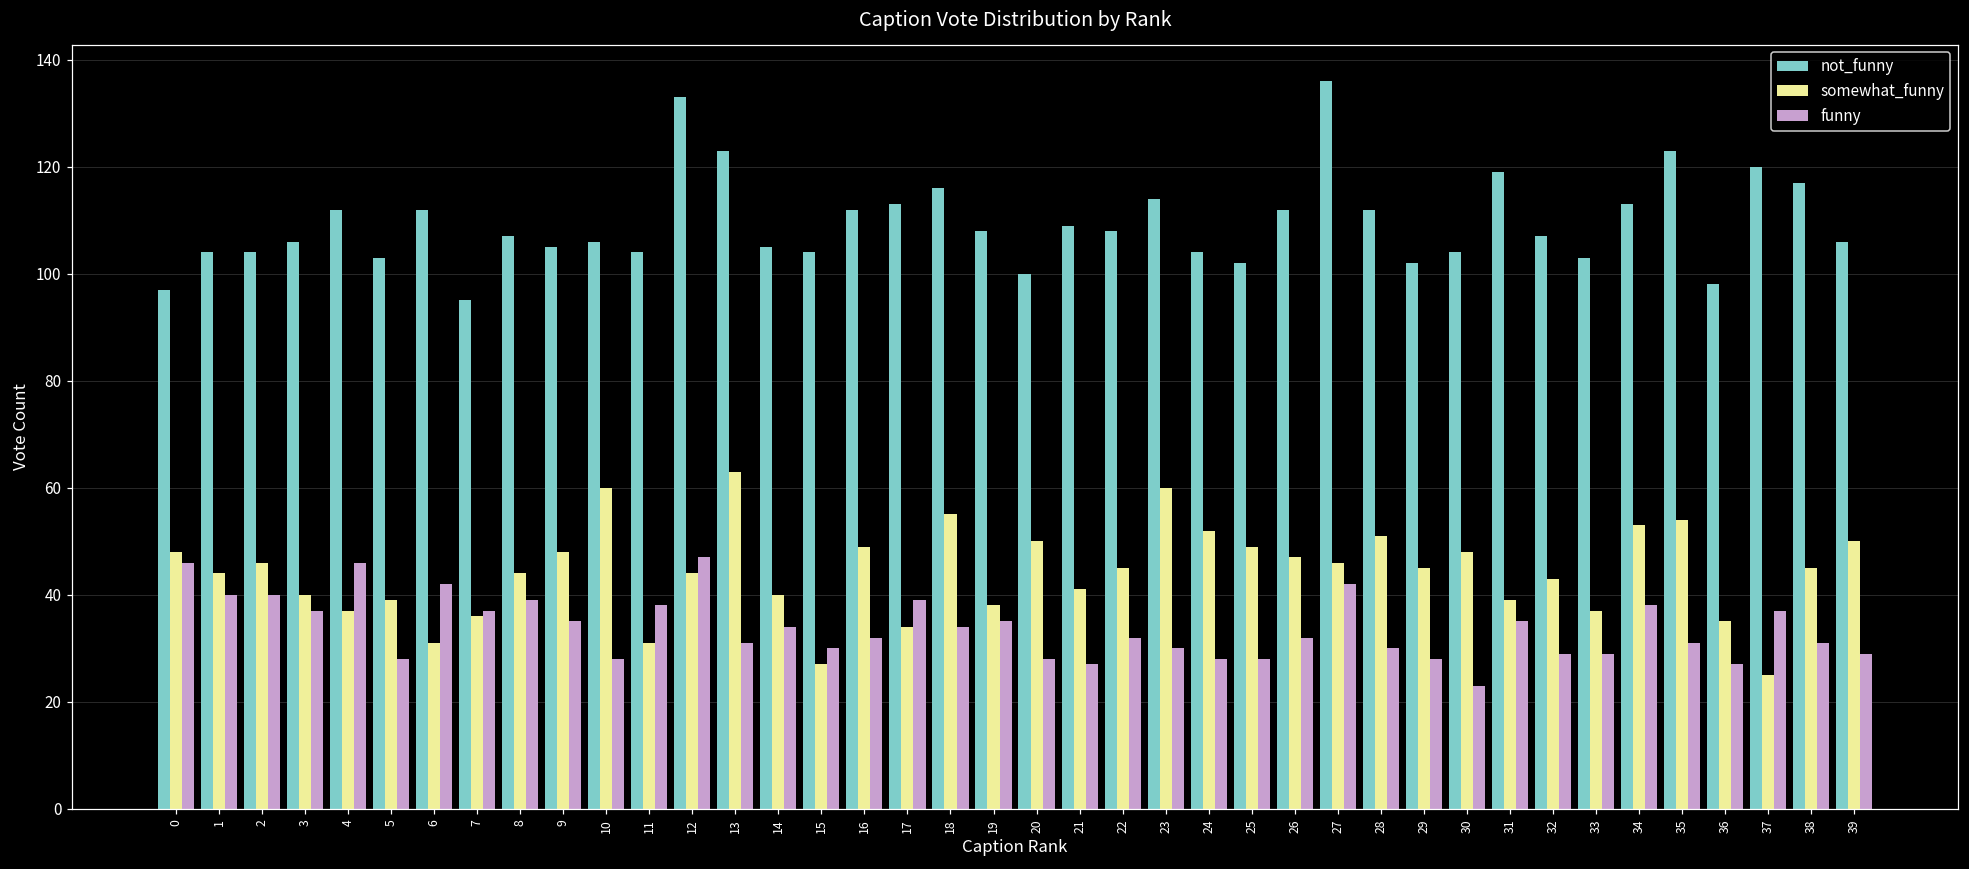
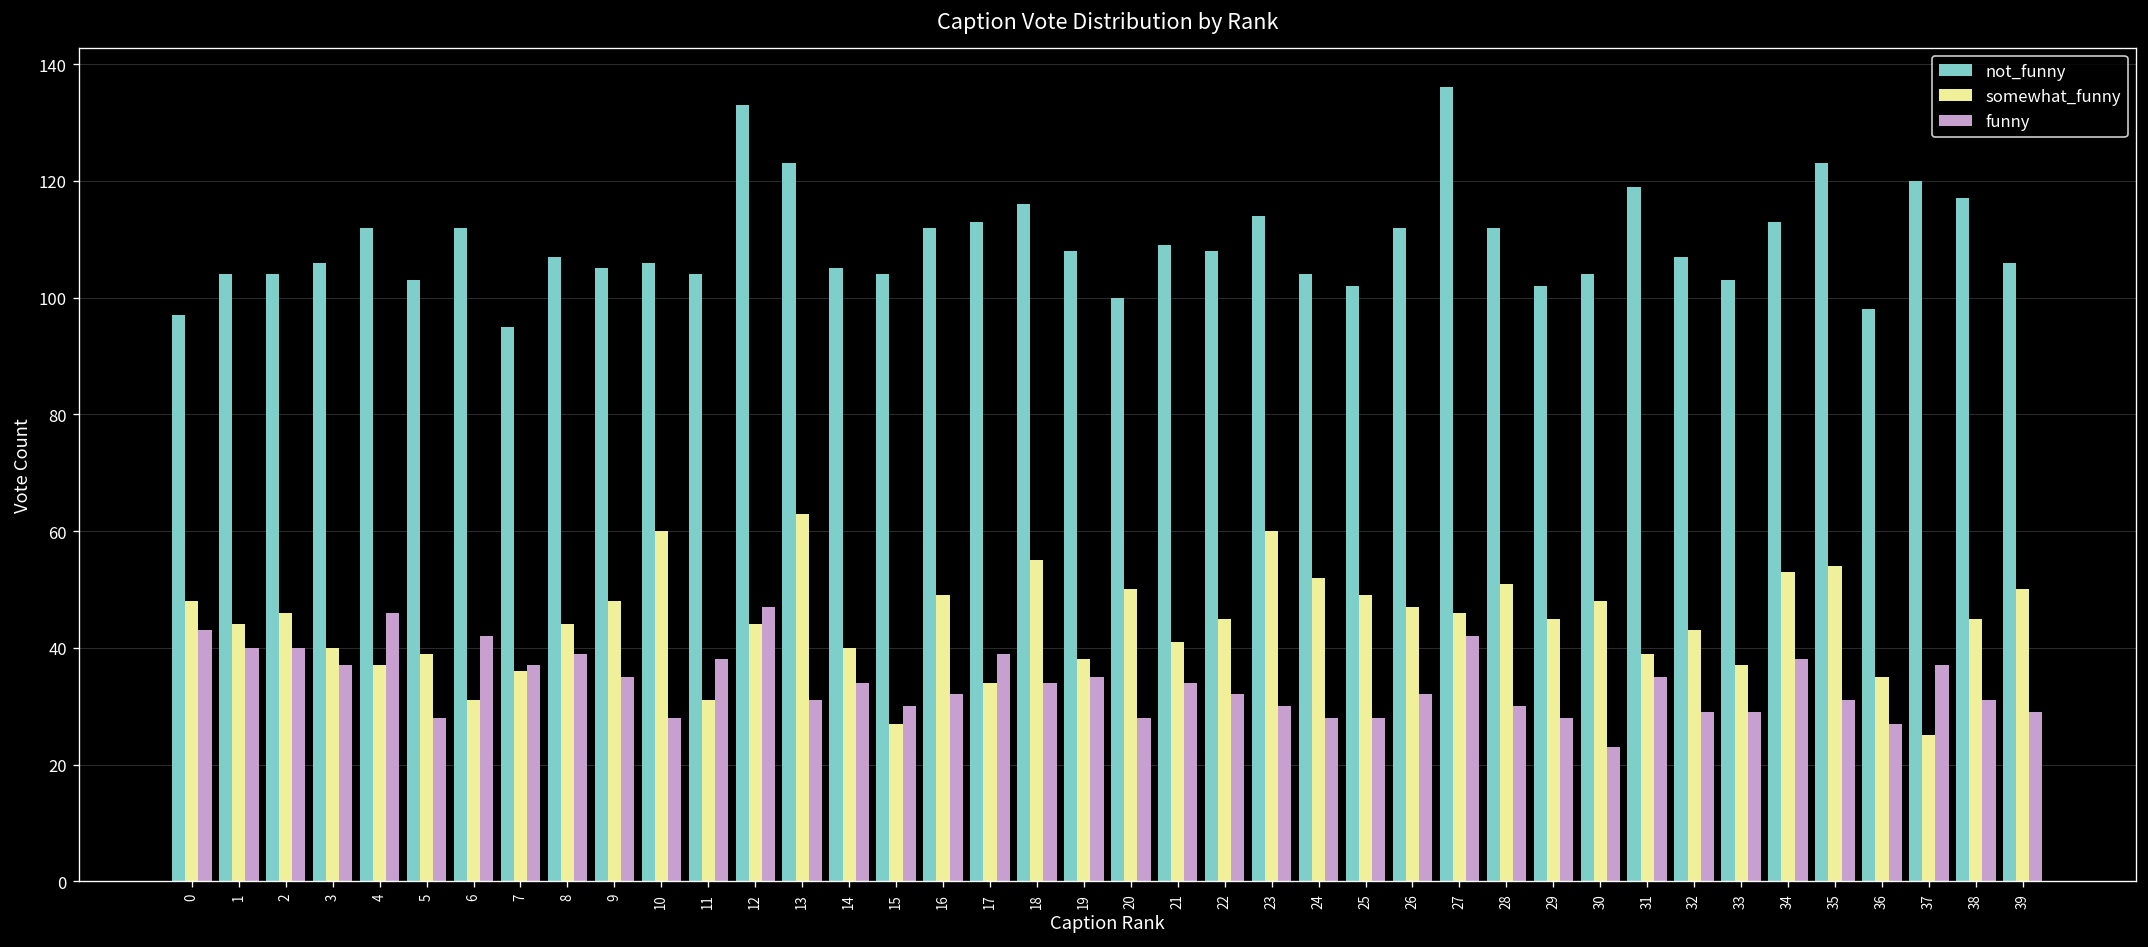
  {
    "not_funny": {
      "0": 97,
      "1": 104,
      "2": 104,
      "3": 106,
      "4": 112,
      "5": 103,
      "6": 112,
      "7": 95,
      "8": 107,
      "9": 105,
      "10": 106,
      "11": 104,
      "12": 133,
      "13": 123,
      "14": 105,
      "15": 104,
      "16": 112,
      "17": 113,
      "18": 116,
      "19": 108,
      "20": 100,
      "21": 109,
      "22": 108,
      "23": 114,
      "24": 104,
      "25": 102,
      "26": 112,
      "27": 136,
      "28": 112,
      "29": 102,
      "30": 104,
      "31": 119,
      "32": 107,
      "33": 103,
      "34": 113,
      "35": 123,
      "36": 98,
      "37": 120,
      "38": 117,
      "39": 106
    },
    "somewhat_funny": {
      "0": 48,
      "1": 44,
      "2": 46,
      "3": 40,
      "4": 37,
      "5": 39,
      "6": 31,
      "7": 36,
      "8": 44,
      "9": 48,
      "10": 60,
      "11": 31,
      "12": 44,
      "13": 63,
      "14": 40,
      "15": 27,
      "16": 49,
      "17": 34,
      "18": 55,
      "19": 38,
      "20": 50,
      "21": 41,
      "22": 45,
      "23": 60,
      "24": 52,
      "25": 49,
      "26": 47,
      "27": 46,
      "28": 51,
      "29": 45,
      "30": 48,
      "31": 39,
      "32": 43,
      "33": 37,
      "34": 53,
      "35": 54,
      "36": 35,
      "37": 25,
      "38": 45,
      "39": 50
    },
    "funny": {
-     "0": 46,
+     "0": 43,
      "1": 40,
      "2": 40,
      "3": 37,
      "4": 46,
      "5": 28,
      "6": 42,
      "7": 37,
      "8": 39,
      "9": 35,
      "10": 28,
      "11": 38,
      "12": 47,
      "13": 31,
      "14": 34,
      "15": 30,
      "16": 32,
      "17": 39,
      "18": 34,
      "19": 35,
      "20": 28,
-     "21": 27,
+     "21": 34,
      "22": 32,
      "23": 30,
      "24": 28,
      "25": 28,
      "26": 32,
      "27": 42,
      "28": 30,
      "29": 28,
      "30": 23,
      "31": 35,
      "32": 29,
      "33": 29,
      "34": 38,
      "35": 31,
      "36": 27,
      "37": 37,
      "38": 31,
      "39": 29
    }
  }
